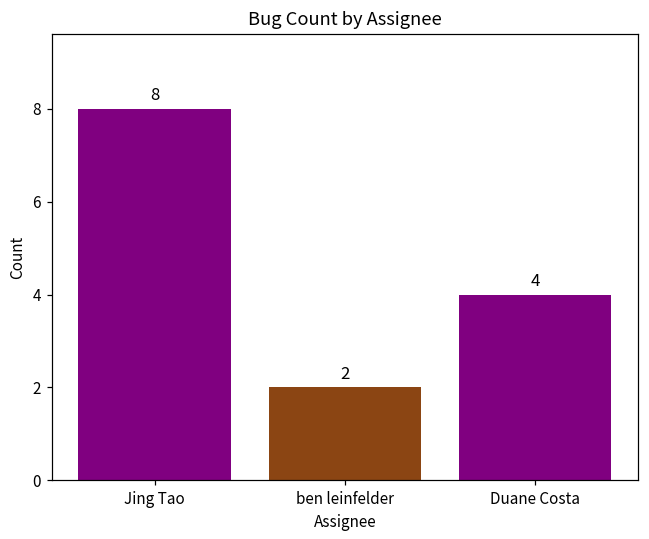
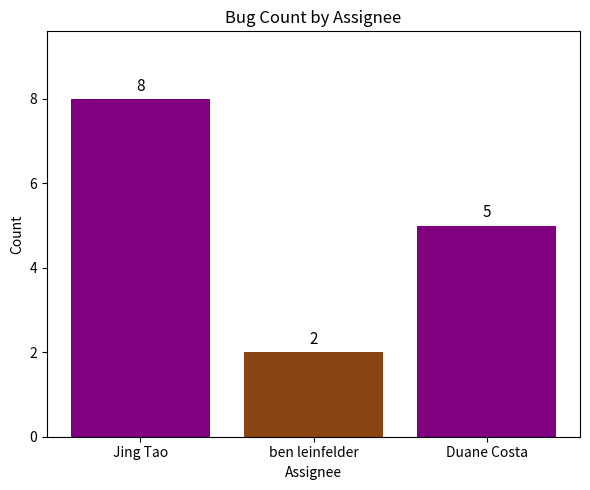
  {
    "Jing Tao": 8,
    "ben leinfelder": 2,
-   "Duane Costa": 4
+   "Duane Costa": 5
  }
